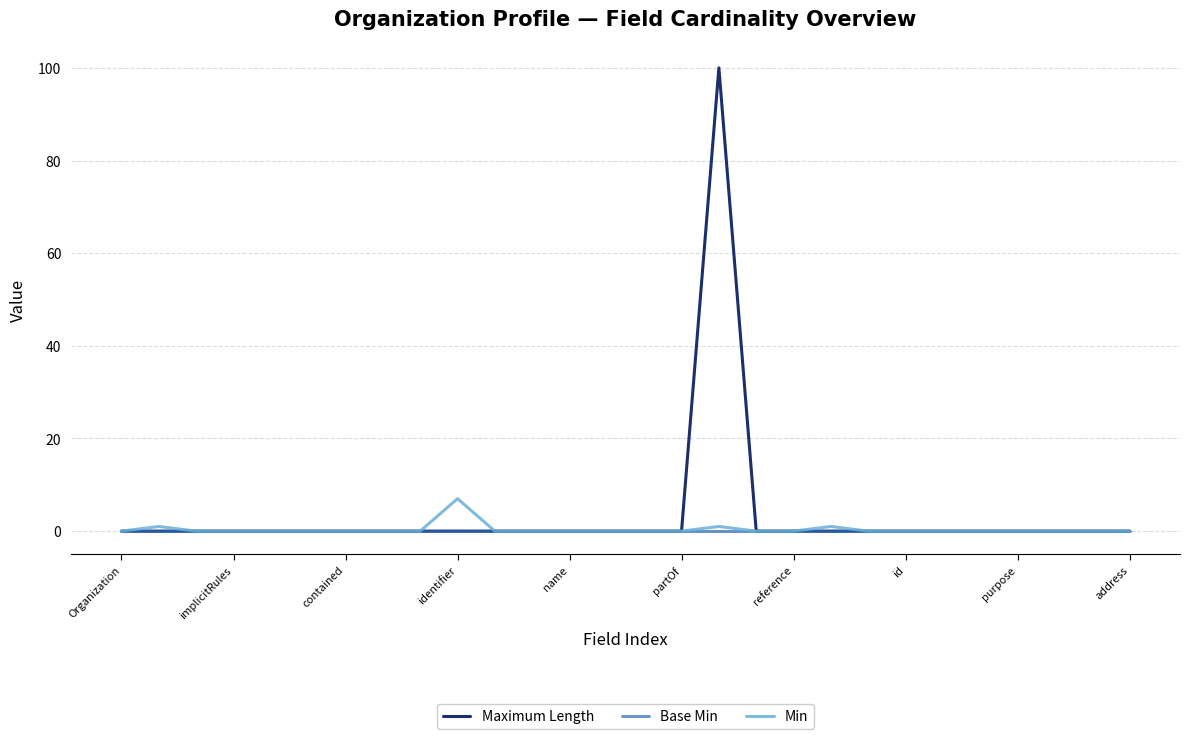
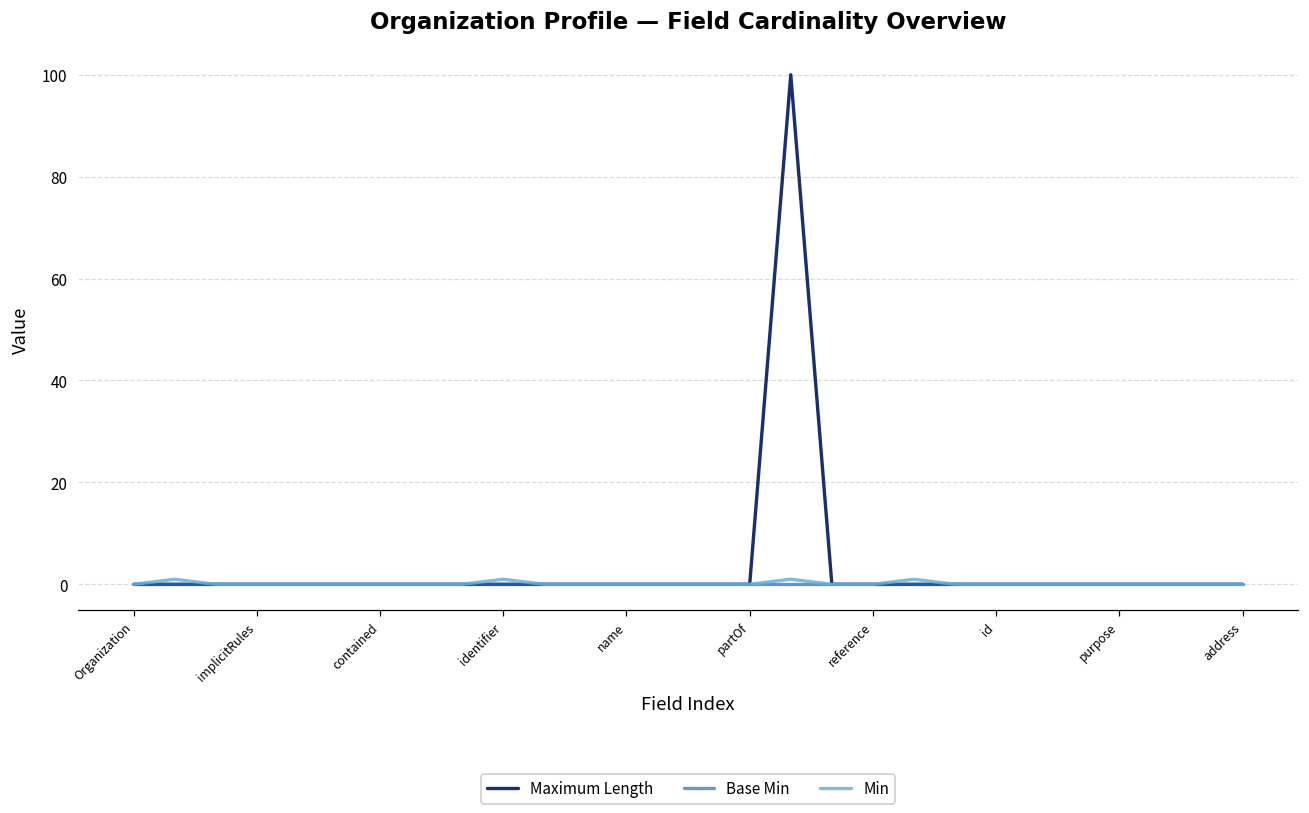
  {
    "Min": {
-     "identifier": 7
+     "identifier": 1
    }
  }
